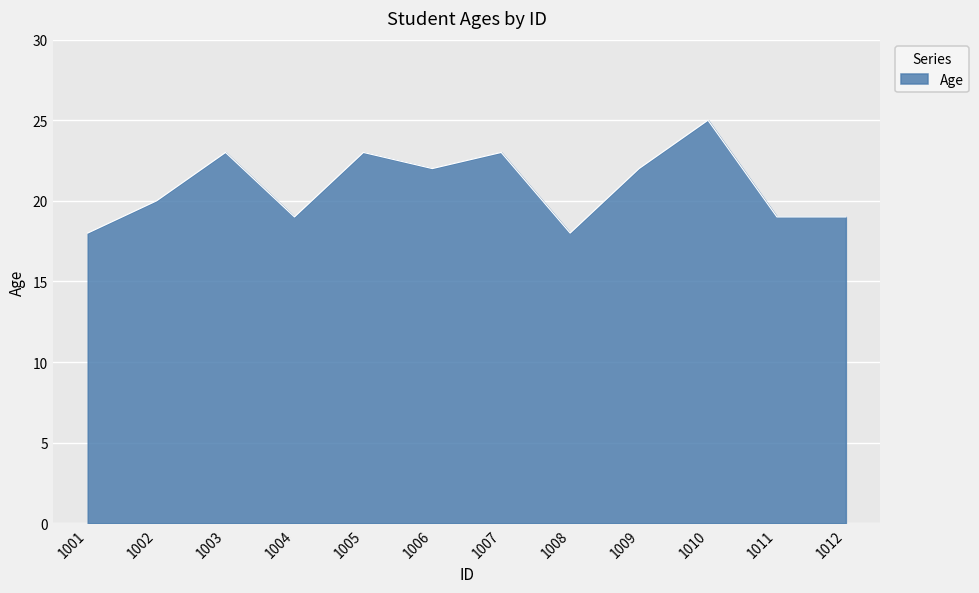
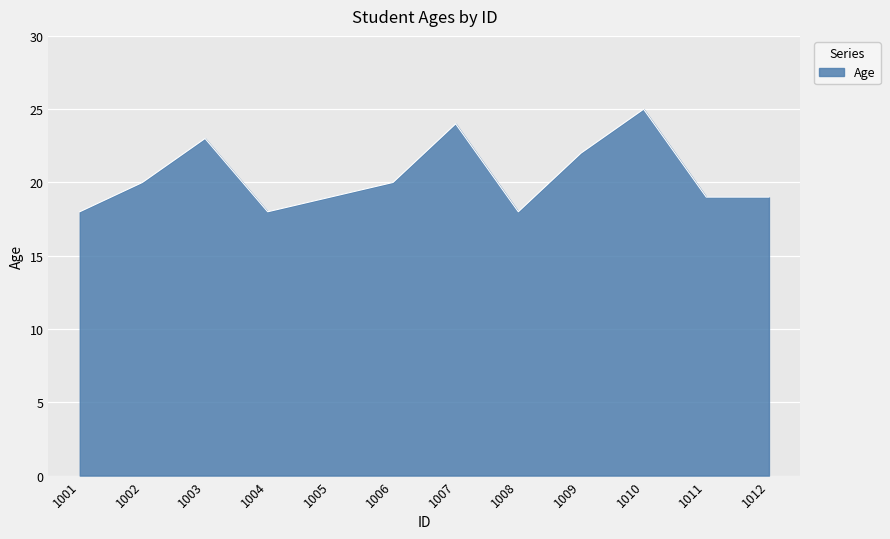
  {
    "1001": 18,
    "1002": 20,
    "1003": 23,
-   "1004": 19,
-   "1005": 23,
-   "1006": 22,
-   "1007": 23,
+   "1004": 18,
+   "1005": 19,
+   "1006": 20,
+   "1007": 24,
    "1008": 18,
    "1009": 22,
    "1010": 25,
    "1011": 19,
    "1012": 19
  }
